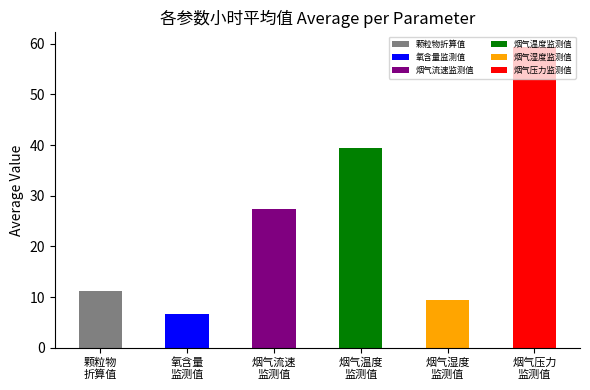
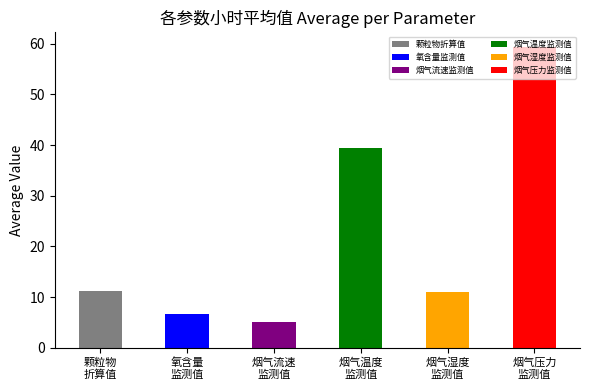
  {
    "颗粒物 折算值": 11,
    "氧含量 监测值": 7,
-   "烟气流速 监测值": 27,
+   "烟气流速 监测值": 5,
    "烟气温度 监测值": 40,
-   "烟气湿度 监测值": 9
+   "烟气湿度 监测值": 11
  }
